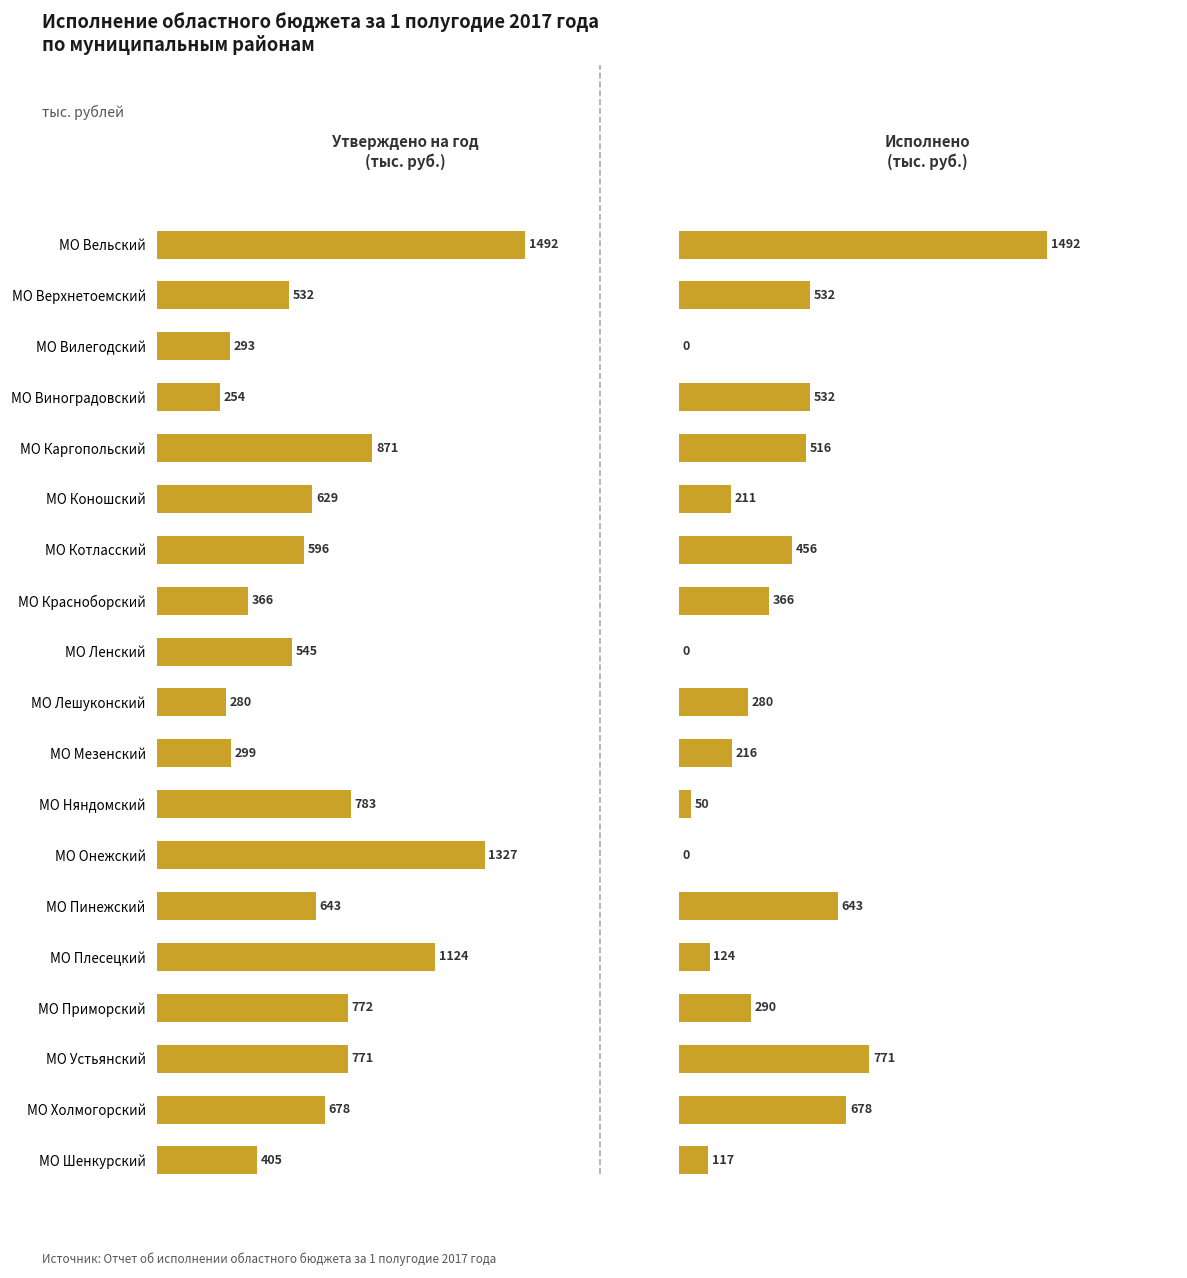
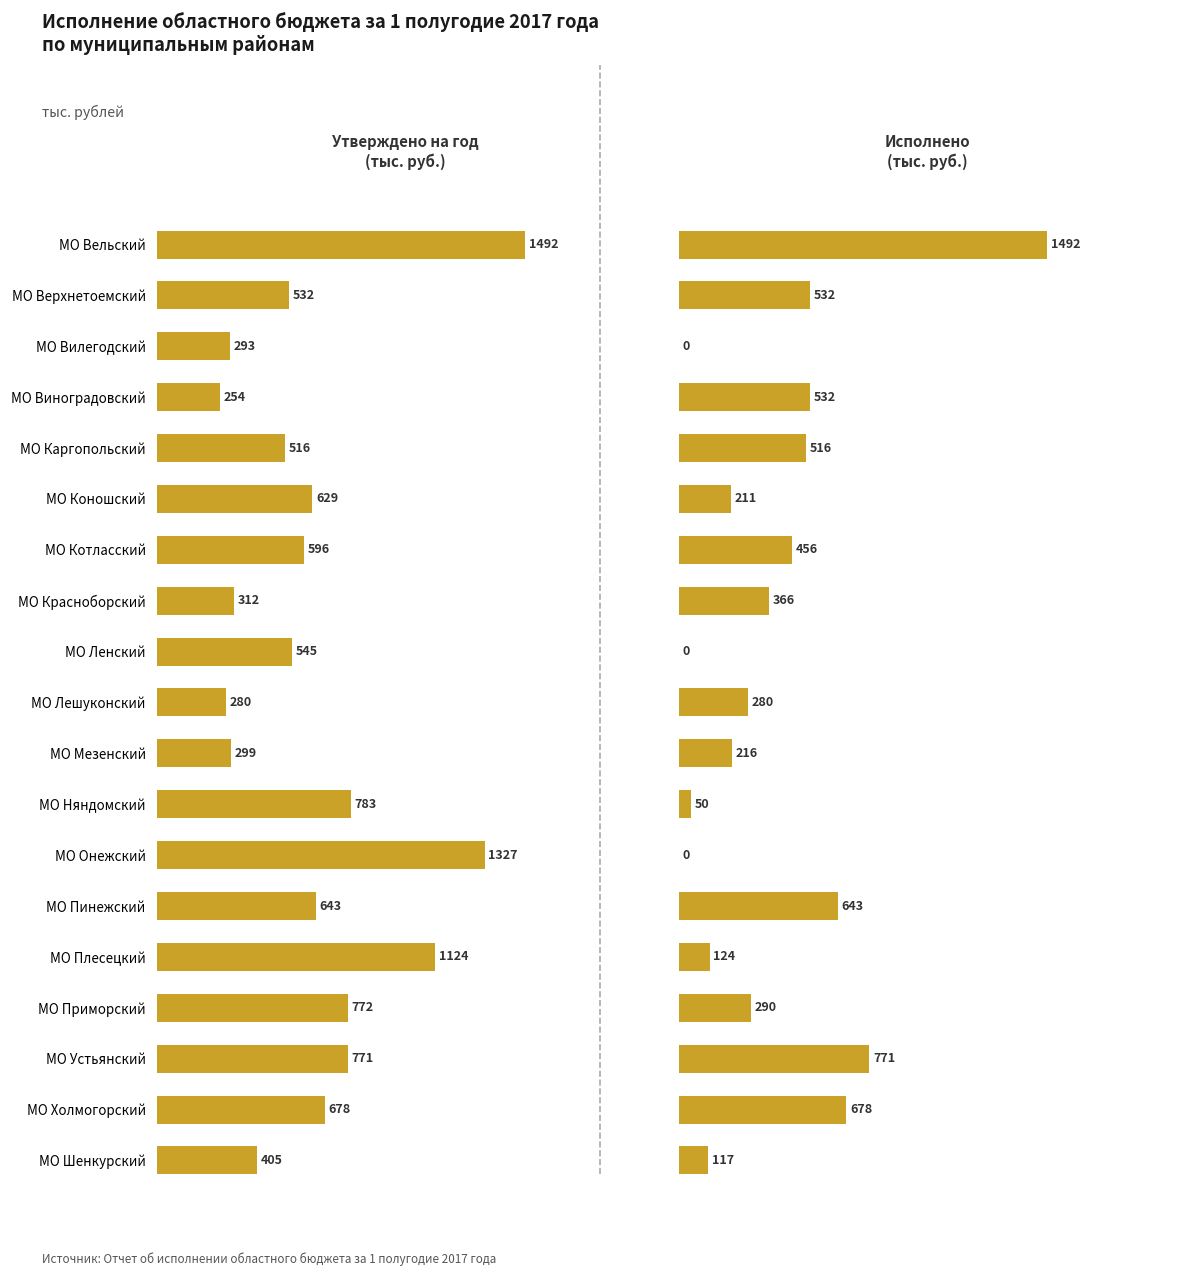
  {
    "Утверждено на год (тыс. руб.)": {
      "МО Вельский": 1492,
      "МО Верхнетоемский": 532,
      "МО Вилегодский": 293,
      "МО Виноградовский": 254,
-     "МО Каргопольский": 871,
+     "МО Каргопольский": 516,
      "МО Коношский": 629,
      "МО Котласский": 596,
-     "МО Красноборский": 366,
+     "МО Красноборский": 312,
      "МО Ленский": 545,
      "МО Лешуконский": 280,
      "МО Мезенский": 299,
      "МО Няндомский": 783,
      "МО Онежский": 1327,
      "МО Пинежский": 643,
      "МО Плесецкий": 1124,
      "МО Приморский": 772,
      "МО Устьянский": 771,
      "МО Холмогорский": 678,
      "МО Шенкурский": 405
    }
  }
